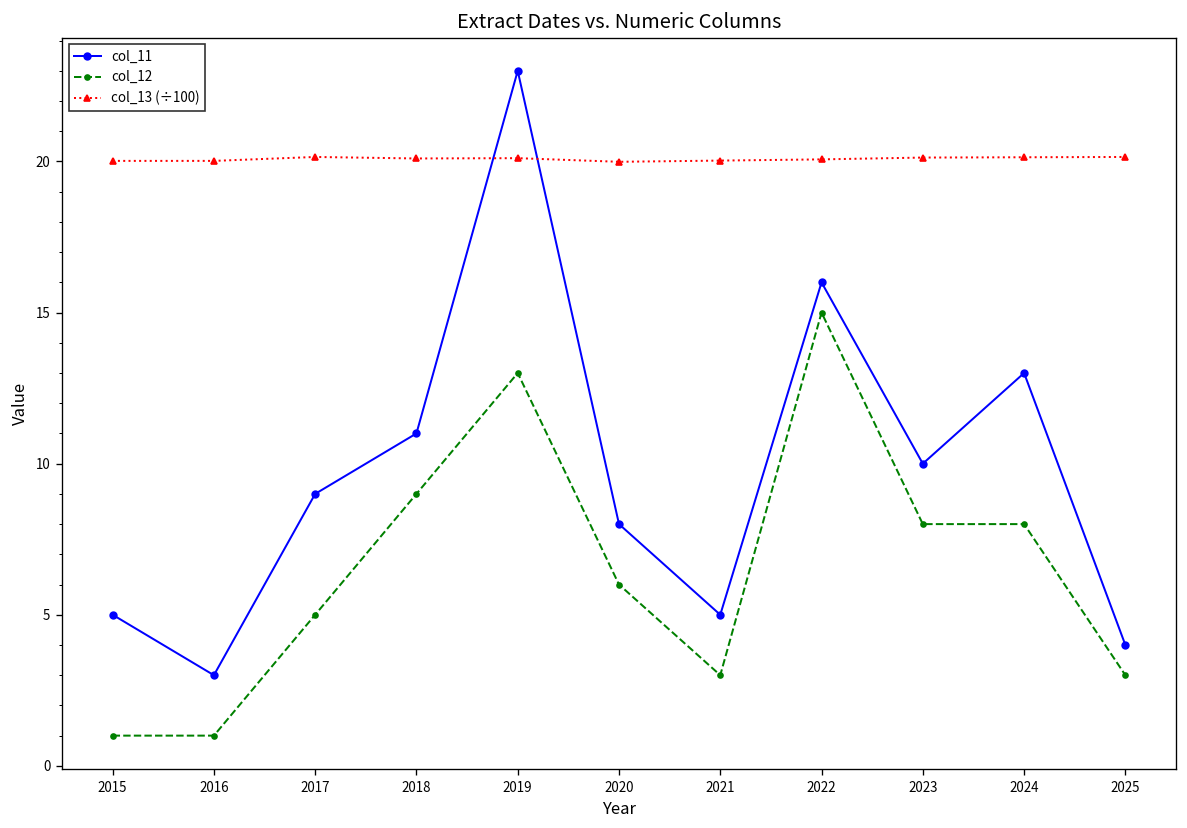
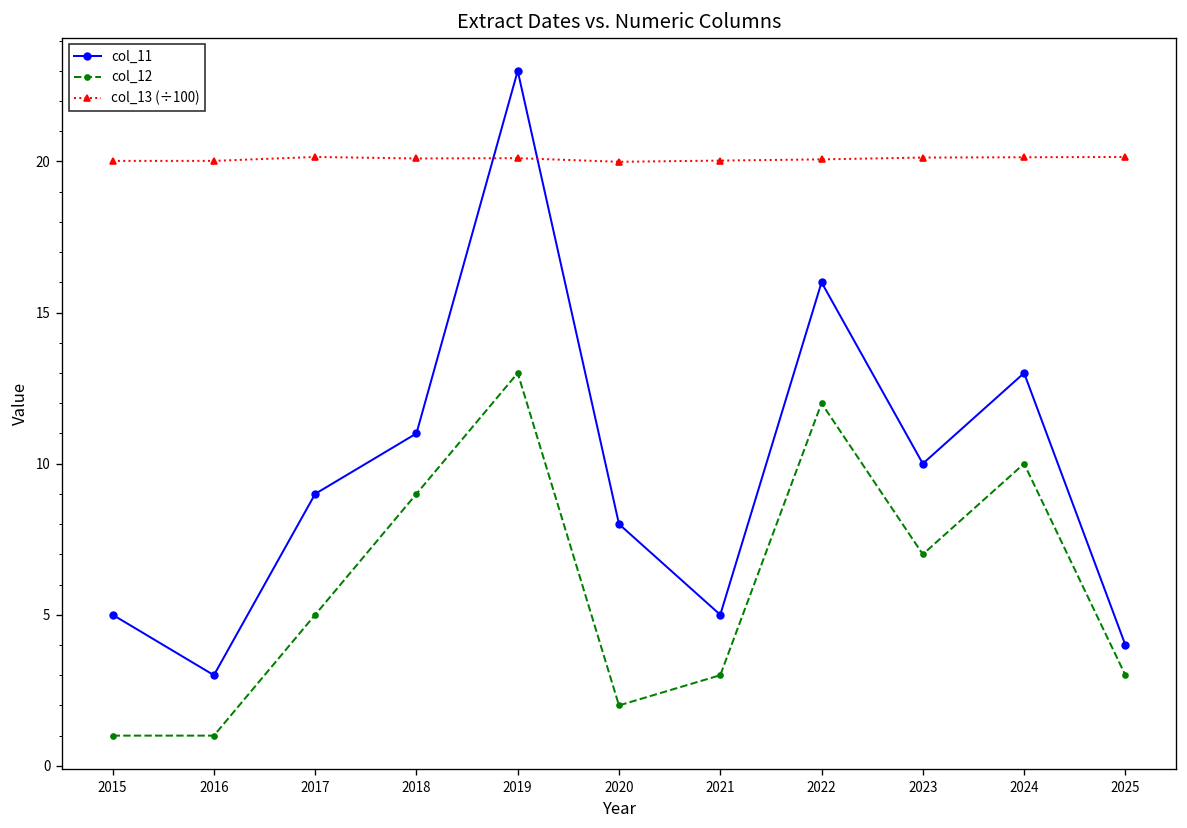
  {
    "col_11": {
      "2015": 5,
      "2016": 3,
      "2017": 9,
      "2018": 11,
      "2019": 23,
      "2020": 8,
      "2021": 5,
      "2022": 16,
      "2023": 10,
      "2024": 13,
      "2025": 4
    },
    "col_12": {
      "2015": 1,
      "2016": 1,
      "2017": 5,
      "2018": 9,
      "2019": 13,
-     "2020": 6,
+     "2020": 2,
      "2021": 3,
-     "2022": 15,
-     "2023": 8,
-     "2024": 8,
+     "2022": 12,
+     "2023": 7,
+     "2024": 10,
      "2025": 3
    },
    "col_13 (÷100)": {
      "2015": 20,
      "2016": 20,
      "2017": 20.2,
      "2018": 20.1,
      "2019": 20.1,
      "2020": 20,
      "2021": 20,
      "2022": 20,
      "2023": 20.1,
      "2024": 20.1,
      "2025": 20.2
    }
  }
